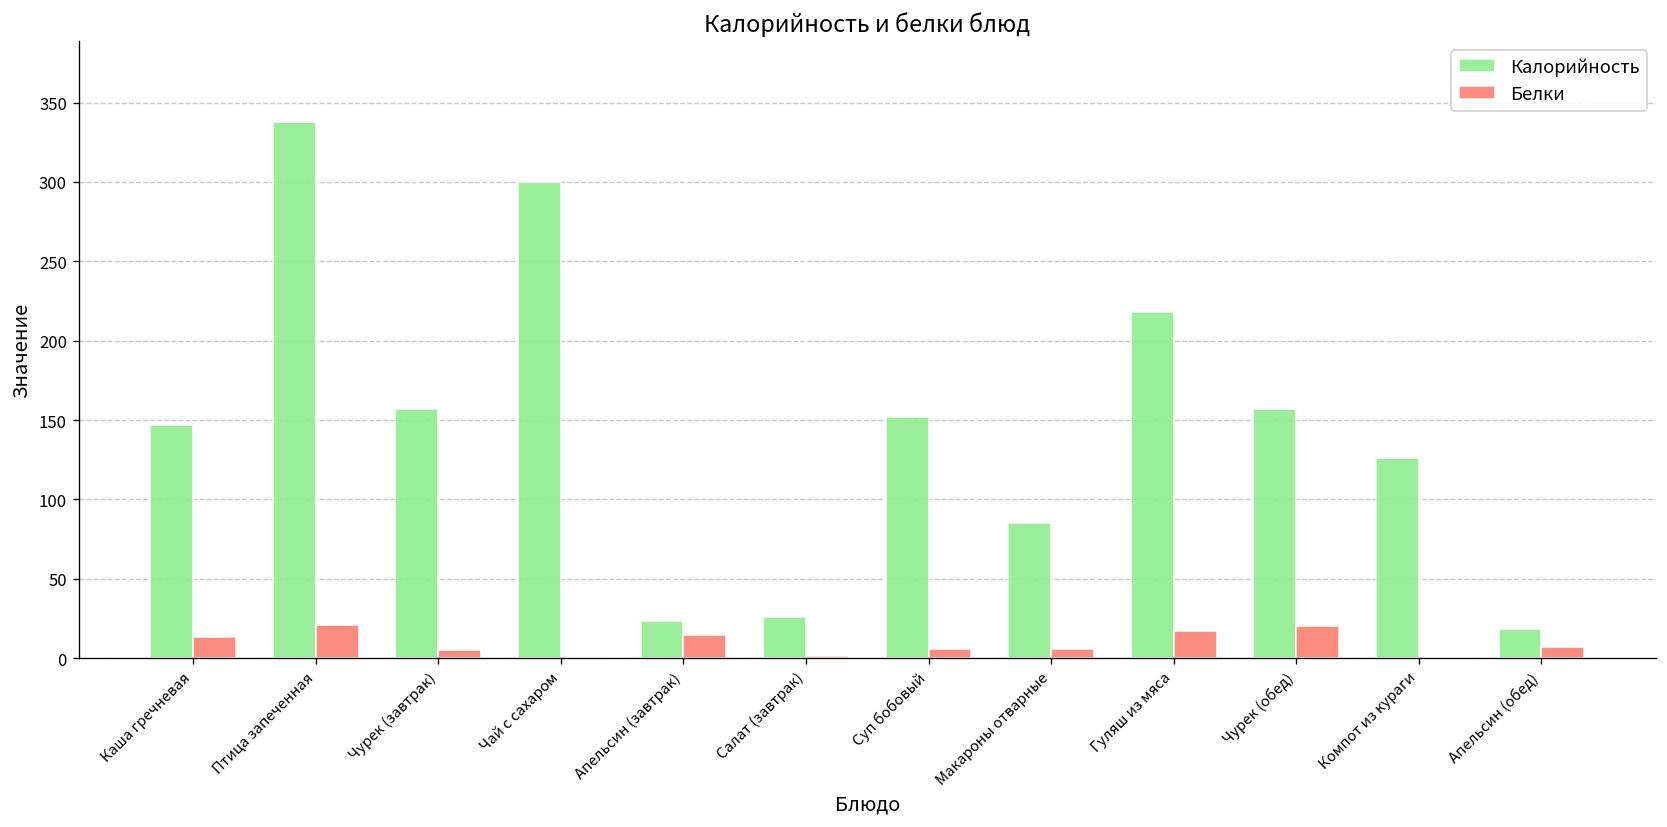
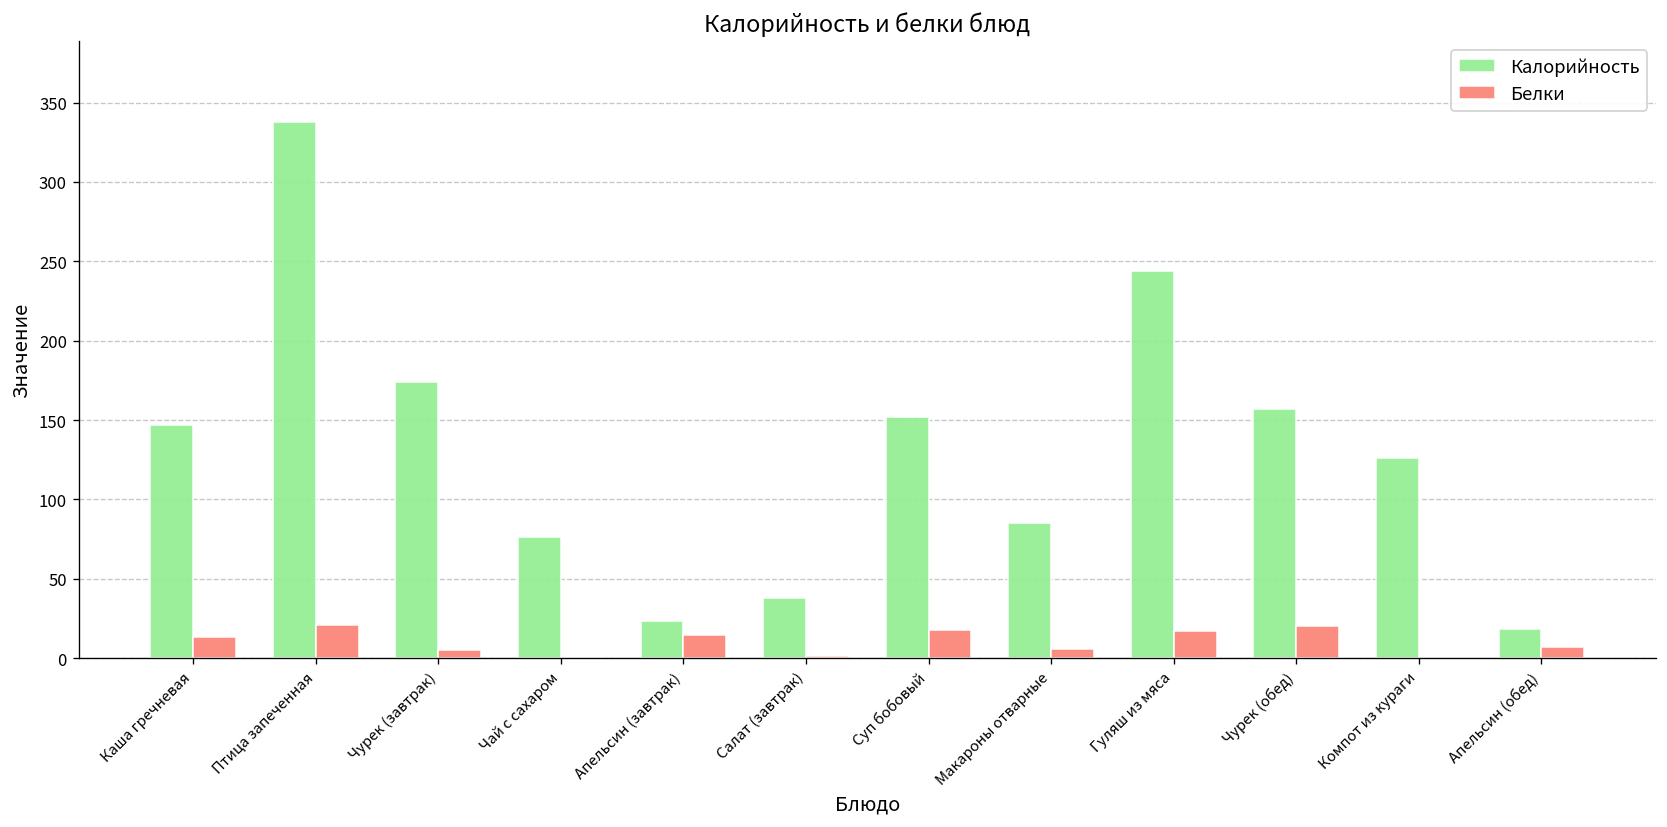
  {
    "Калорийность": {
      "Каша гречневая": 147,
      "Птица запеченная": 338,
-     "Чурек (завтрак)": 157,
-     "Чай с сахаром": 300,
+     "Чурек (завтрак)": 174,
+     "Чай с сахаром": 76,
      "Апельсин (завтрак)": 24,
-     "Салат (завтрак)": 26,
+     "Салат (завтрак)": 38,
      "Суп бобовый": 152,
      "Макароны отварные": 85,
-     "Гуляш из мяса": 218,
+     "Гуляш из мяса": 244,
      "Чурек (обед)": 157,
      "Компот из кураги": 126,
      "Апельсин (обед)": 18
    },
    "Белки": {
      "Каша гречневая": 13,
      "Птица запеченная": 21,
      "Чурек (завтрак)": 5,
      "Чай с сахаром": 0,
      "Апельсин (завтрак)": 15,
-     "Суп бобовый": 6,
+     "Суп бобовый": 18,
      "Макароны отварные": 6,
      "Гуляш из мяса": 17,
      "Чурек (обед)": 20,
      "Апельсин (обед)": 7
    }
  }
